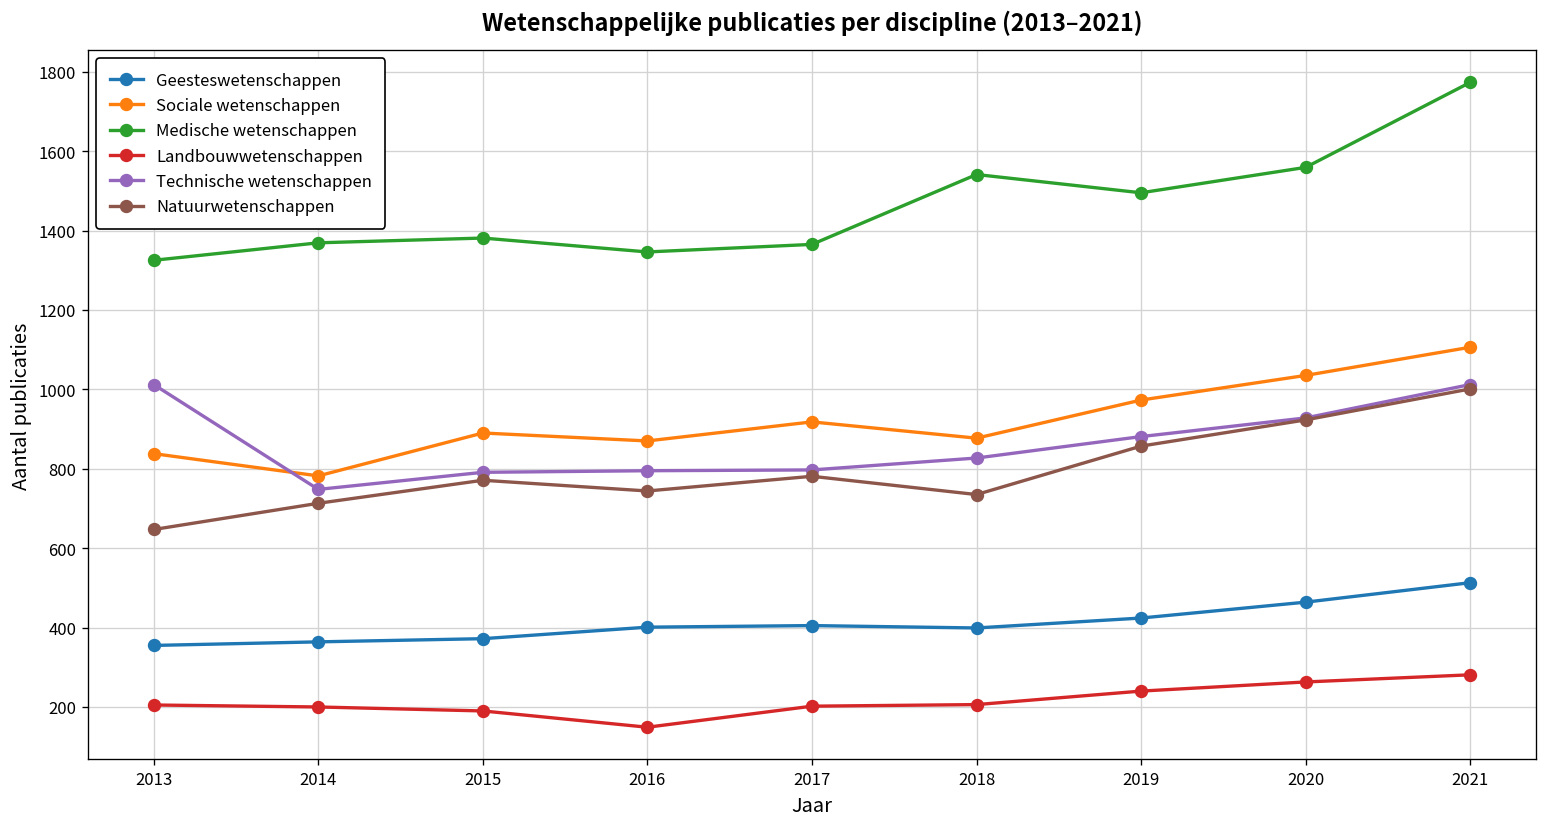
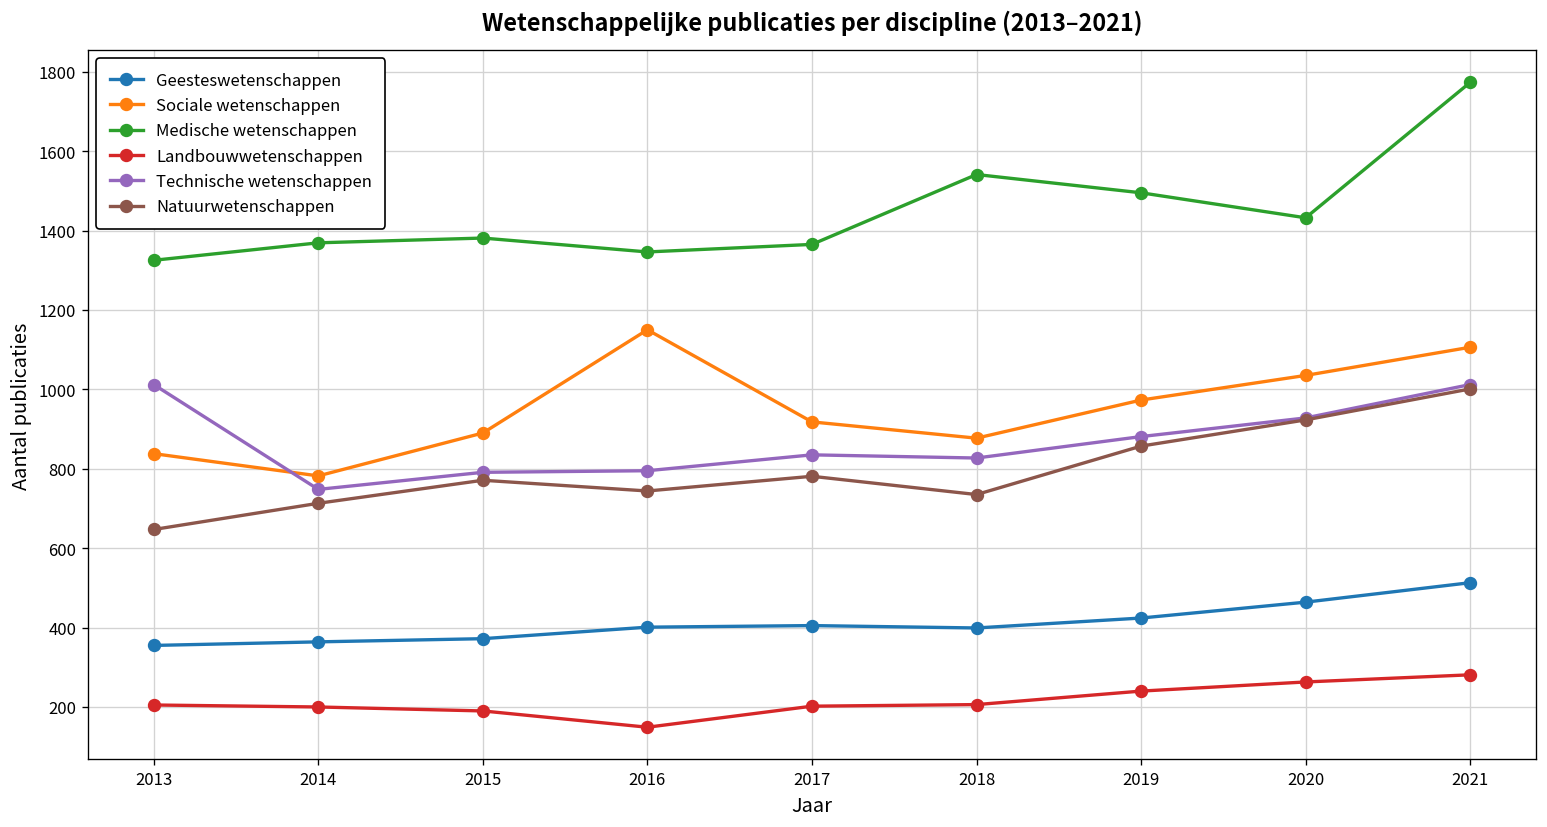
  {
    "Geesteswetenschappen": {
      "2013": 360,
      "2014": 360,
      "2015": 370,
      "2016": 400,
      "2017": 410,
      "2018": 400,
      "2019": 420,
      "2020": 460,
      "2021": 510
    },
    "Sociale wetenschappen": {
      "2013": 840,
      "2014": 780,
      "2015": 890,
-     "2016": 870,
+     "2016": 1150,
      "2017": 920,
      "2018": 880,
      "2019": 970,
      "2020": 1040,
      "2021": 1110
    },
    "Medische wetenschappen": {
      "2013": 1330,
      "2014": 1370,
      "2015": 1380,
      "2016": 1350,
      "2017": 1370,
      "2018": 1540,
      "2019": 1500,
-     "2020": 1560,
+     "2020": 1430,
      "2021": 1770
    },
    "Landbouwwetenschappen": {
      "2013": 210,
      "2014": 200,
      "2015": 190,
      "2016": 150,
      "2017": 200,
      "2018": 210,
      "2019": 240,
      "2020": 260,
      "2021": 280
    },
    "Technische wetenschappen": {
      "2013": 1010,
      "2014": 750,
      "2015": 790,
      "2016": 800,
-     "2017": 800,
+     "2017": 840,
      "2018": 830,
      "2019": 880,
      "2021": 1010
    },
    "Natuurwetenschappen": {
      "2013": 650,
      "2014": 710,
      "2015": 770,
      "2016": 740,
      "2017": 780,
      "2018": 740,
      "2019": 860,
      "2021": 1000
    }
  }
